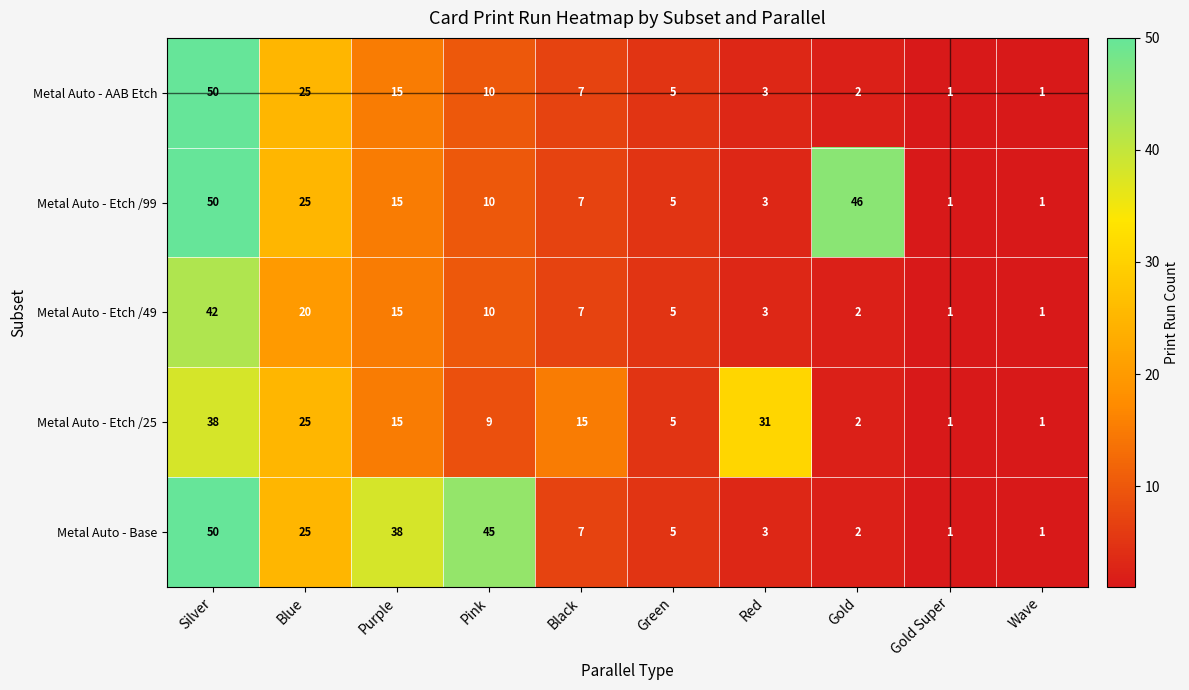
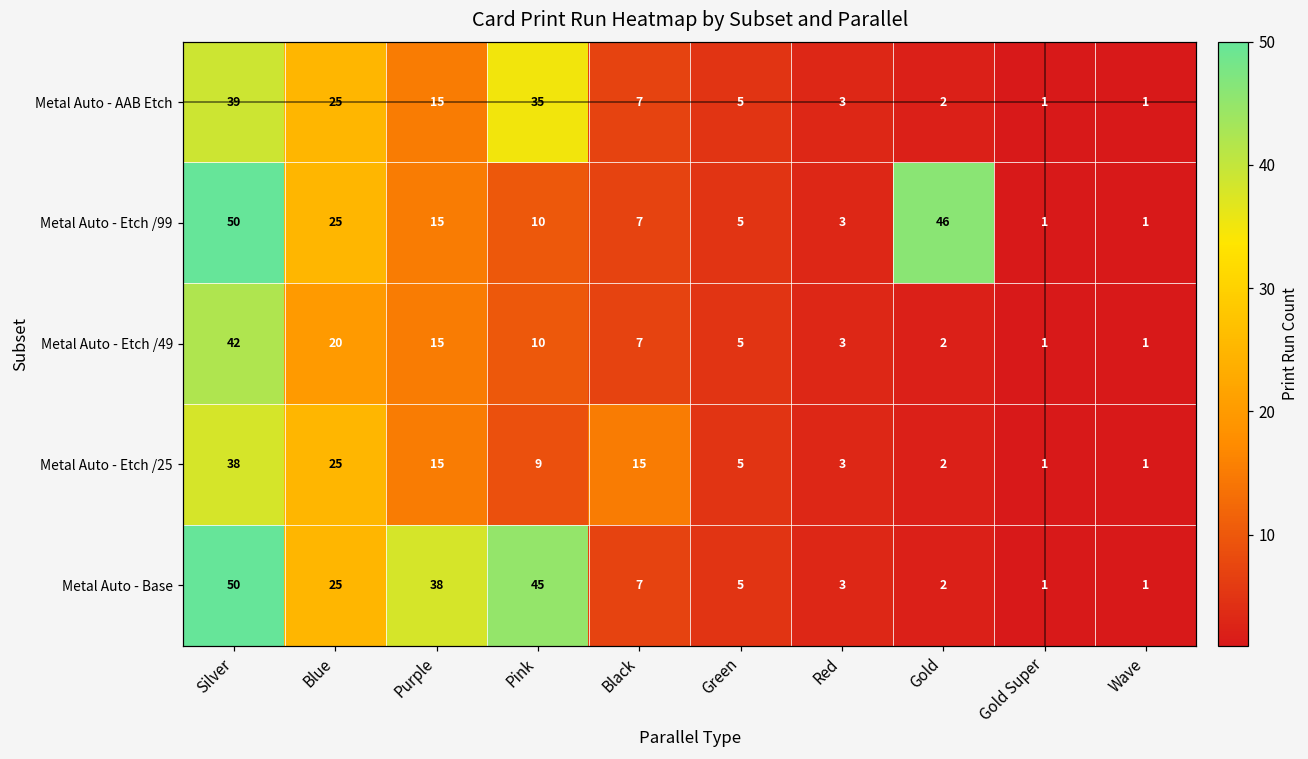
  {
    "Metal Auto - AAB Etch": {
-     "Silver": 50,
+     "Silver": 39,
      "Blue": 25,
      "Purple": 15,
-     "Pink": 10,
+     "Pink": 35,
      "Black": 7,
      "Green": 5,
      "Red": 3,
      "Gold": 2,
      "Gold Super": 1,
      "Wave": 1
    },
    "Metal Auto - Etch /99": {
      "Silver": 50,
      "Blue": 25,
      "Purple": 15,
      "Pink": 10,
      "Black": 7,
      "Green": 5,
      "Red": 3,
      "Gold": 46,
      "Gold Super": 1,
      "Wave": 1
    },
    "Metal Auto - Etch /49": {
      "Silver": 42,
      "Blue": 20,
      "Purple": 15,
      "Pink": 10,
      "Black": 7,
      "Green": 5,
      "Red": 3,
      "Gold": 2,
      "Gold Super": 1,
      "Wave": 1
    },
    "Metal Auto - Etch /25": {
      "Silver": 38,
      "Blue": 25,
      "Purple": 15,
      "Pink": 9,
      "Black": 15,
      "Green": 5,
-     "Red": 31,
+     "Red": 3,
      "Gold": 2,
      "Gold Super": 1,
      "Wave": 1
    },
    "Metal Auto - Base": {
      "Silver": 50,
      "Blue": 25,
      "Purple": 38,
      "Pink": 45,
      "Black": 7,
      "Green": 5,
      "Red": 3,
      "Gold": 2,
      "Gold Super": 1,
      "Wave": 1
    }
  }
